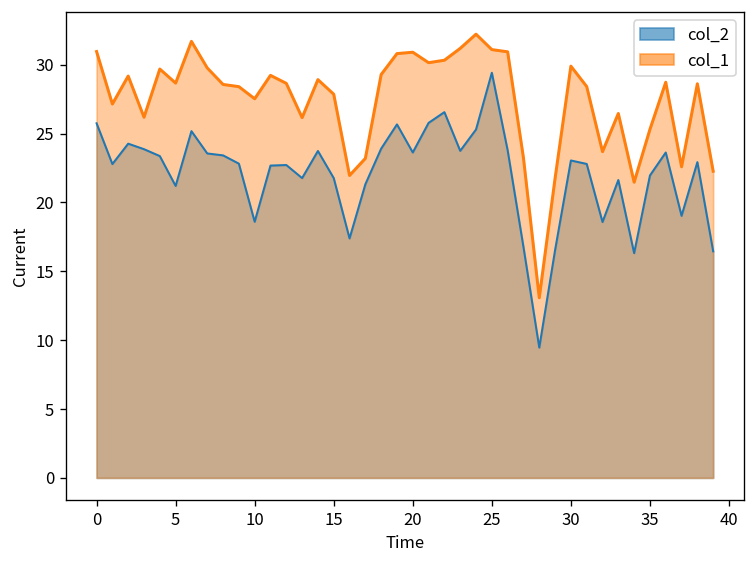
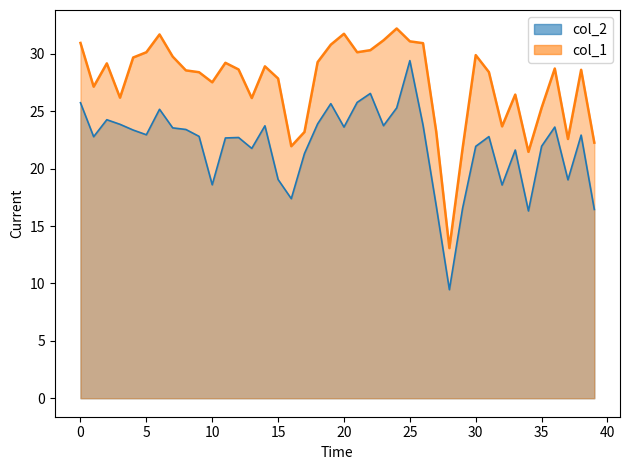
  {
    "col_2": {
      "0": 25.8,
-     "5": 21.2,
+     "5": 23.0,
      "10": 18.6,
-     "15": 21.8,
+     "15": 19.1,
      "20": 23.6,
      "25": 29.4,
-     "30": 23.1,
+     "30": 22.0,
      "35": 22.0
    },
    "col_1": {
      "0": 31.0,
-     "5": 28.7,
+     "5": 30.2,
      "10": 27.5,
      "15": 27.9,
-     "20": 30.9,
+     "20": 31.8,
      "25": 31.1,
      "30": 29.9,
      "35": 25.3
    }
  }
